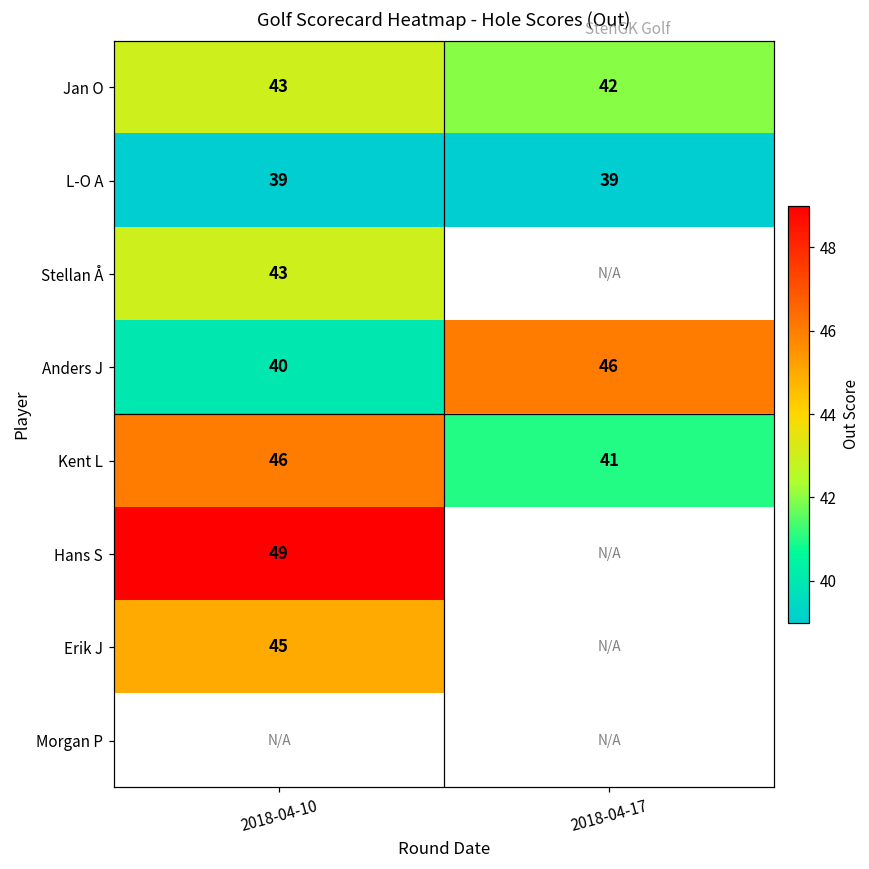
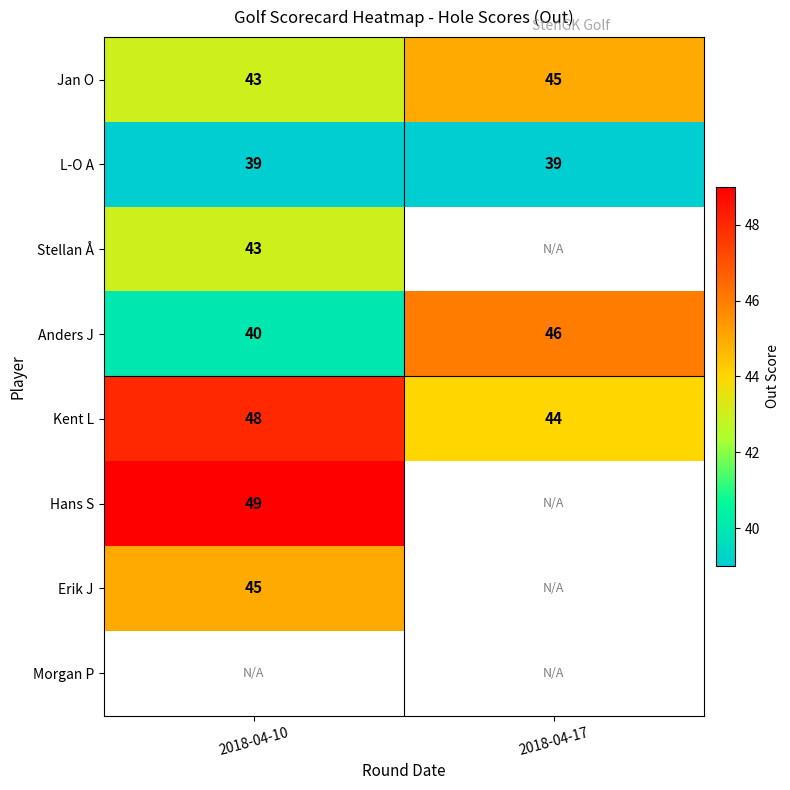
  {
    "Jan O": {
      "2018-04-10": 43,
-     "2018-04-17": 42
+     "2018-04-17": 45
    },
    "L-O A": {
      "2018-04-10": 39,
      "2018-04-17": 39
    },
    "Stellan Å": {
      "2018-04-10": 43
    },
    "Anders J": {
      "2018-04-10": 40,
      "2018-04-17": 46
    },
    "Kent L": {
-     "2018-04-10": 46,
-     "2018-04-17": 41
+     "2018-04-10": 48,
+     "2018-04-17": 44
    },
    "Hans S": {
      "2018-04-10": 49
    },
    "Erik J": {
      "2018-04-10": 45
    }
  }
